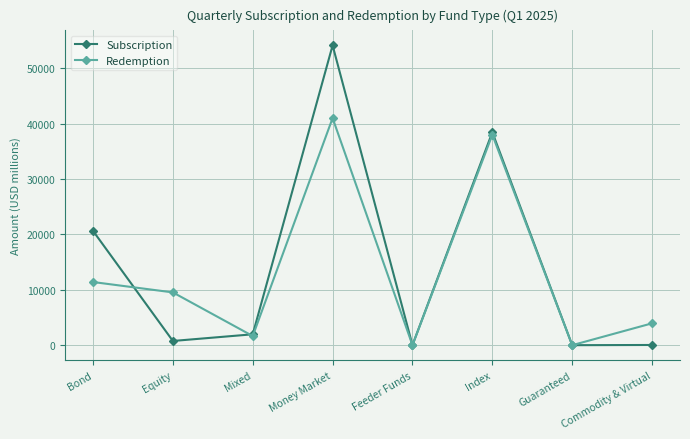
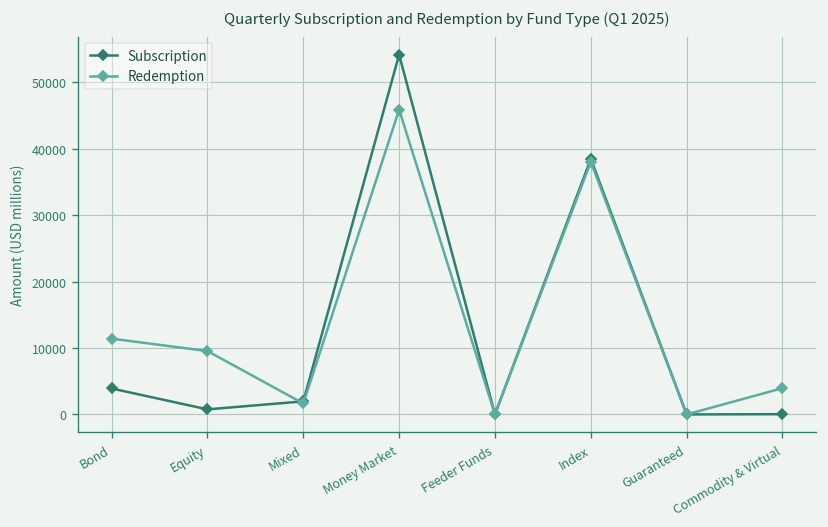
  {
    "Subscription": {
-     "Bond": 21000,
+     "Bond": 4000,
      "Equity": 1000,
      "Money Market": 54000,
      "Commodity & Virtual": 0
    },
    "Redemption": {
      "Bond": 11000,
      "Equity": 10000,
-     "Money Market": 41000,
+     "Money Market": 46000,
      "Commodity & Virtual": 4000
    }
  }
